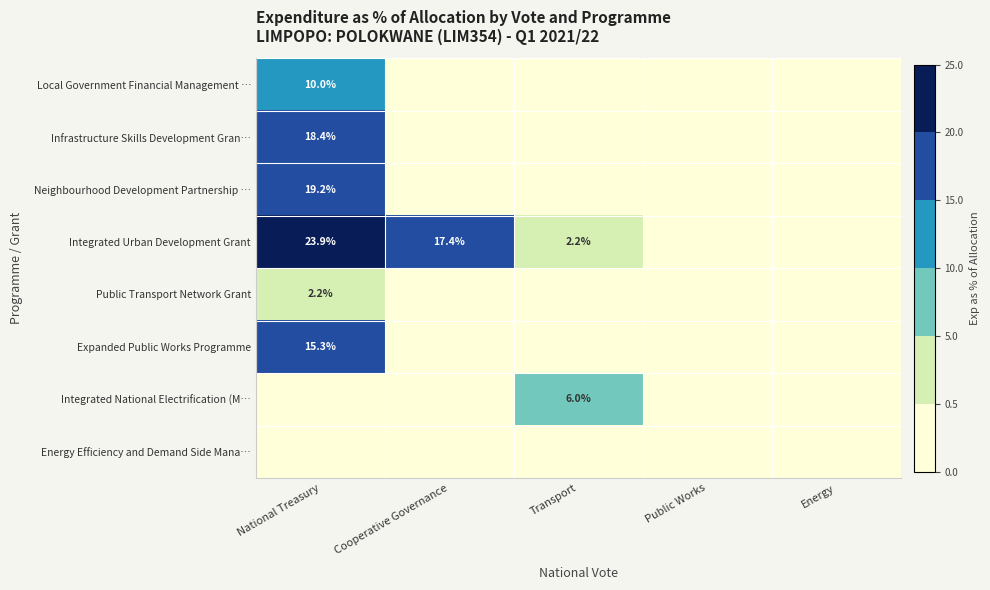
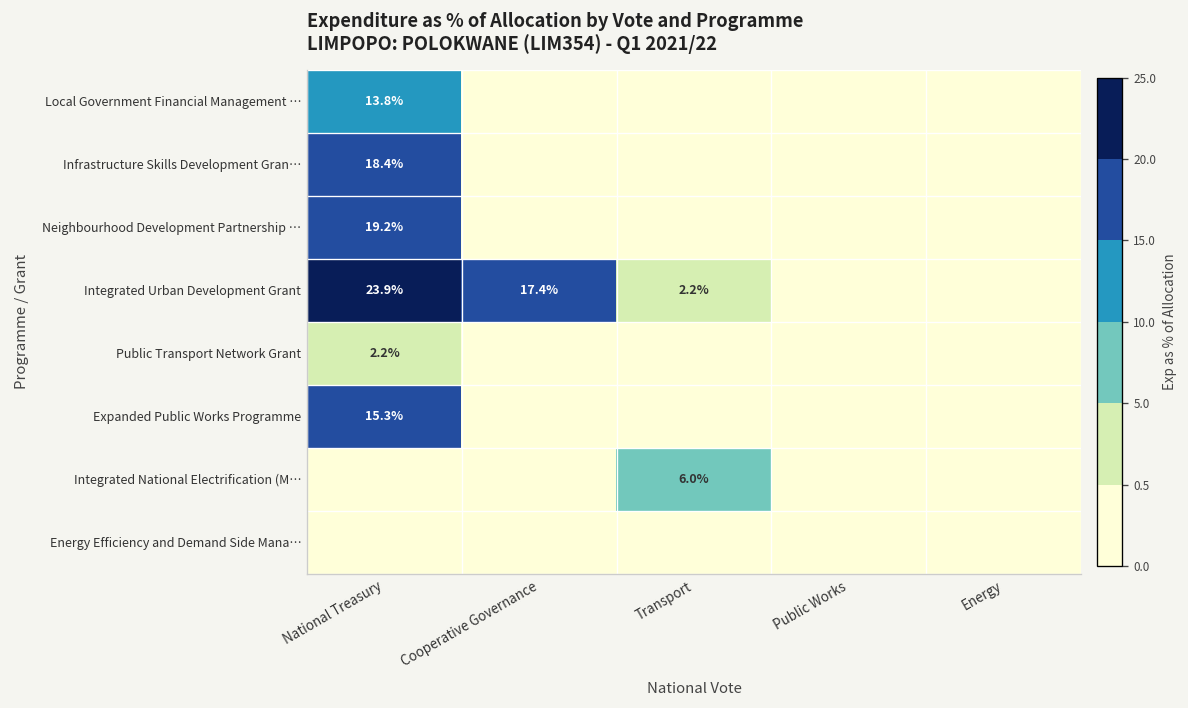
  {
    "Local Government Financial Management …": {
-     "National Treasury": "10.0%"
+     "National Treasury": "13.8%"
    },
    "Infrastructure Skills Development Gran…": {
      "National Treasury": "18.4%"
    },
    "Neighbourhood Development Partnership …": {
      "National Treasury": "19.2%"
    },
    "Integrated Urban Development Grant": {
      "National Treasury": "23.9%",
      "Cooperative Governance": "17.4%",
      "Transport": "2.2%"
    },
    "Public Transport Network Grant": {
      "National Treasury": "2.2%"
    },
    "Expanded Public Works Programme": {
      "National Treasury": "15.3%"
    },
    "Integrated National Electrification (M…": {
      "Transport": "6.0%"
    }
  }
